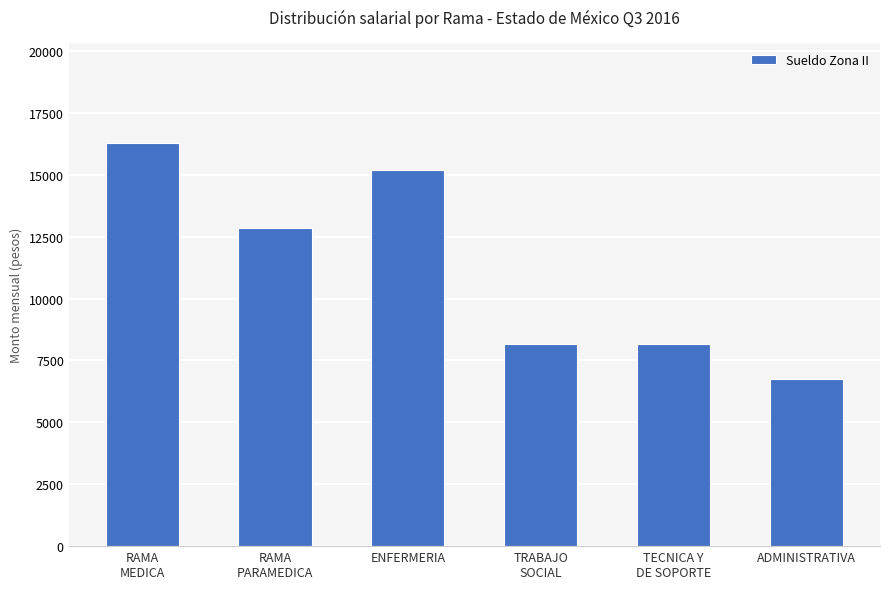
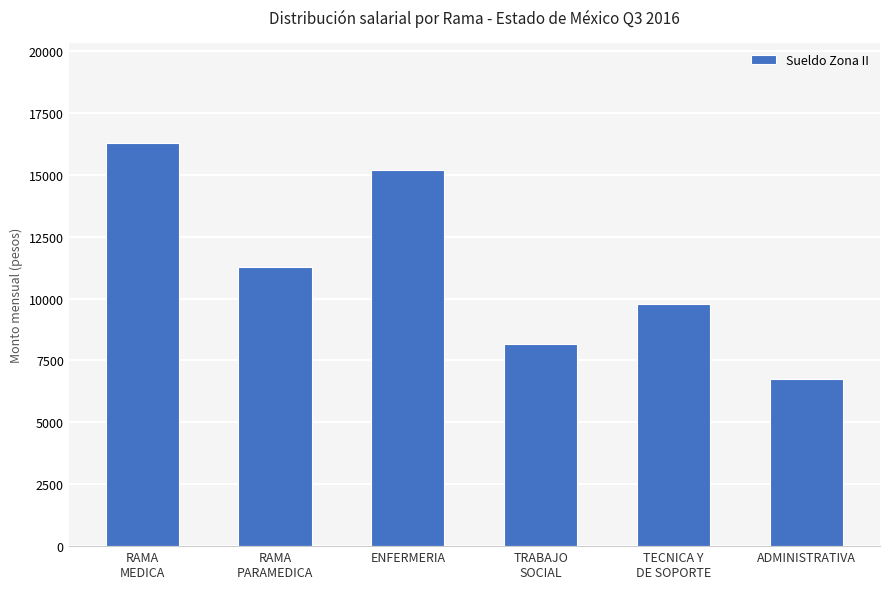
  {
    "RAMA MEDICA": 16300,
-   "RAMA PARAMEDICA": 12900,
+   "RAMA PARAMEDICA": 11300,
    "ENFERMERIA": 15200,
    "TRABAJO SOCIAL": 8200,
-   "TECNICA Y DE SOPORTE": 8200,
+   "TECNICA Y DE SOPORTE": 9800,
    "ADMINISTRATIVA": 6700
  }
